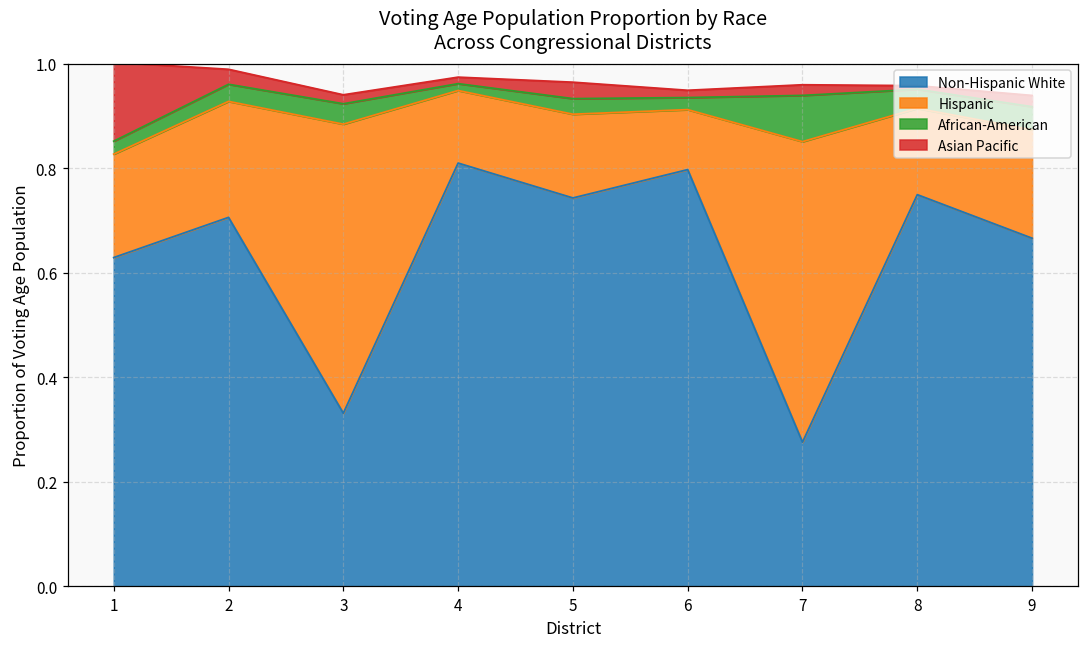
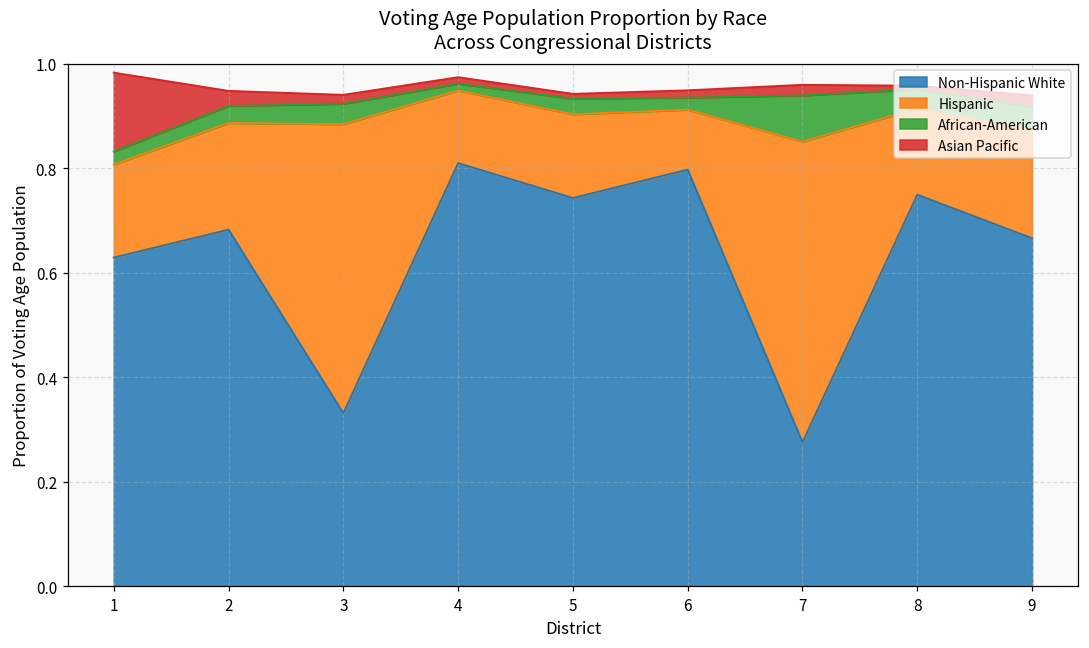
  {
    "Non-Hispanic White": {
      "1": 0.63,
-     "2": 0.71,
+     "2": 0.68,
      "3": 0.33,
      "4": 0.81,
      "5": 0.74,
      "6": 0.80,
      "7": 0.28,
      "8": 0.75,
      "9": 0.67
    },
    "Hispanic": {
-     "1": 0.20,
-     "2": 0.22,
+     "1": 0.18,
+     "2": 0.20,
      "3": 0.55,
      "4": 0.14,
      "5": 0.16,
      "6": 0.11,
      "7": 0.58
    },
    "African-American": {
      "1": 0.02,
      "2": 0.03,
      "3": 0.04,
      "4": 0.01,
      "5": 0.03,
      "6": 0.02,
      "7": 0.09
    },
    "Asian Pacific": {
      "1": 0.15,
      "2": 0.03,
      "3": 0.02,
      "4": 0.01,
-     "5": 0.03,
+     "5": 0.01,
      "6": 0.01,
      "7": 0.02
    }
  }
